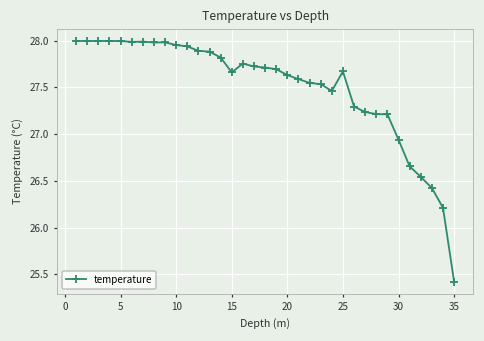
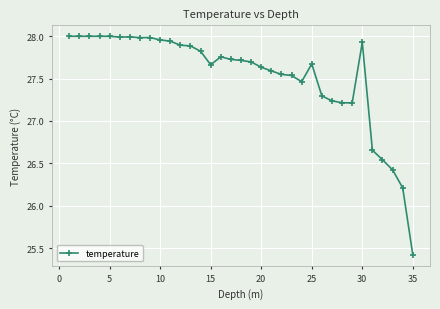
  {
    "5": 28.0,
    "10": 28.0,
    "15": 27.7,
    "20": 27.6,
    "25": 27.7,
-   "30": 26.9,
+   "30": 27.9,
    "35": 25.4
  }
